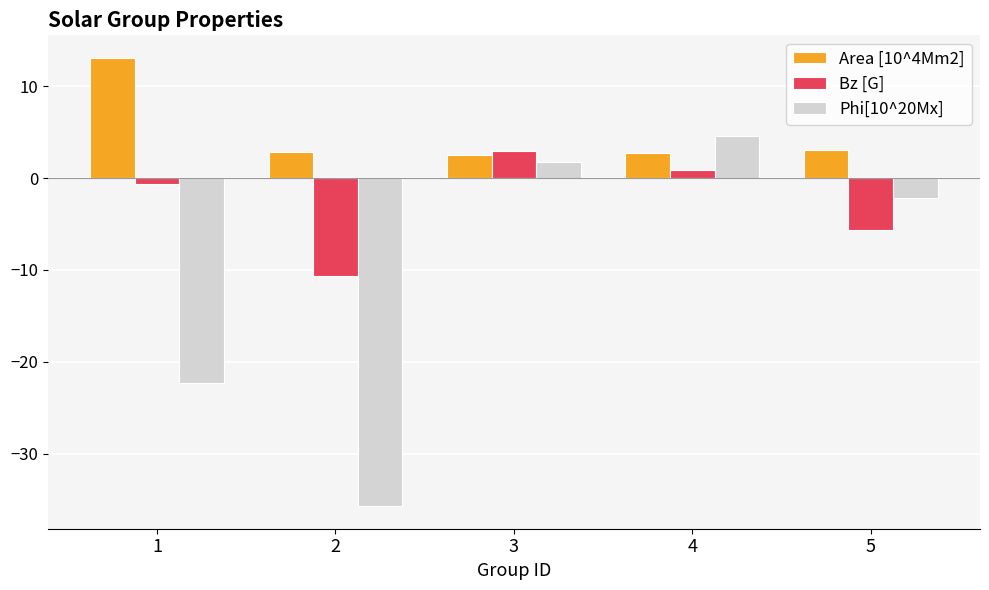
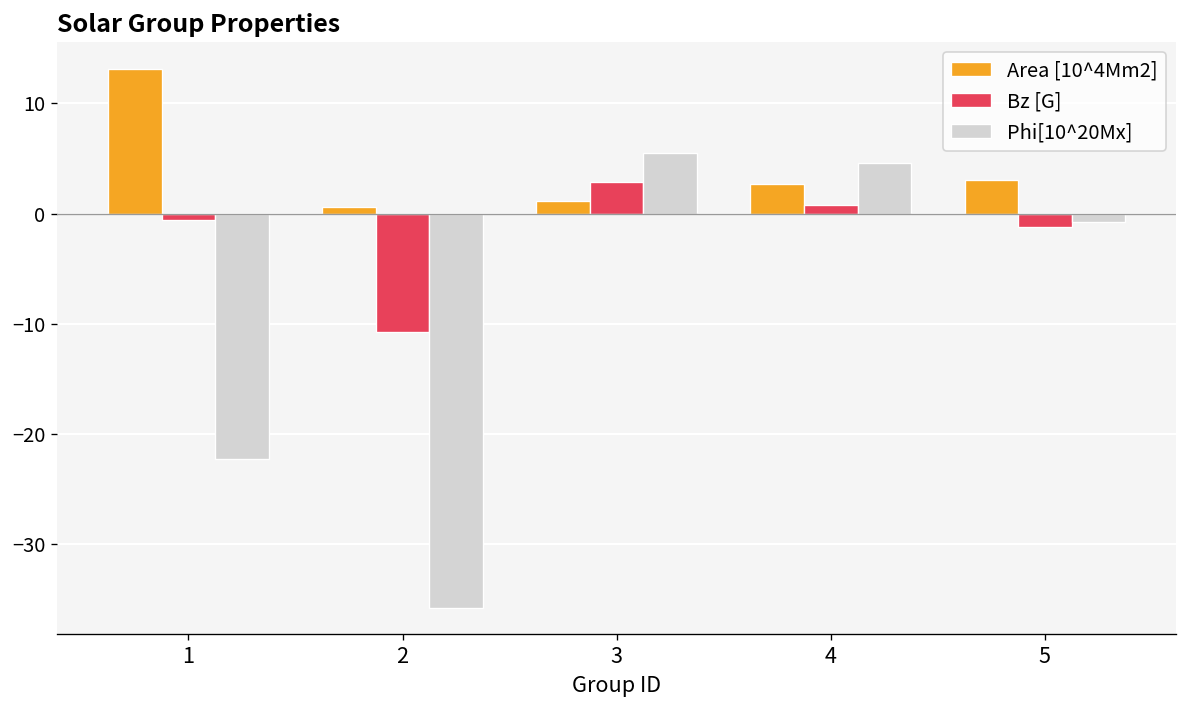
  {
    "Area [10^4Mm2]": {
      "1": 13,
-     "2": 3,
-     "3": 2,
+     "2": 1,
+     "3": 1,
      "4": 3,
      "5": 3
    },
    "Bz [G]": {
      "1": -1,
      "2": -11,
      "3": 3,
      "4": 1,
-     "5": -6
+     "5": -1
    },
    "Phi[10^20Mx]": {
      "1": -22,
      "2": -36,
-     "3": 2,
+     "3": 6,
      "4": 5,
-     "5": -2
+     "5": -1
    }
  }
